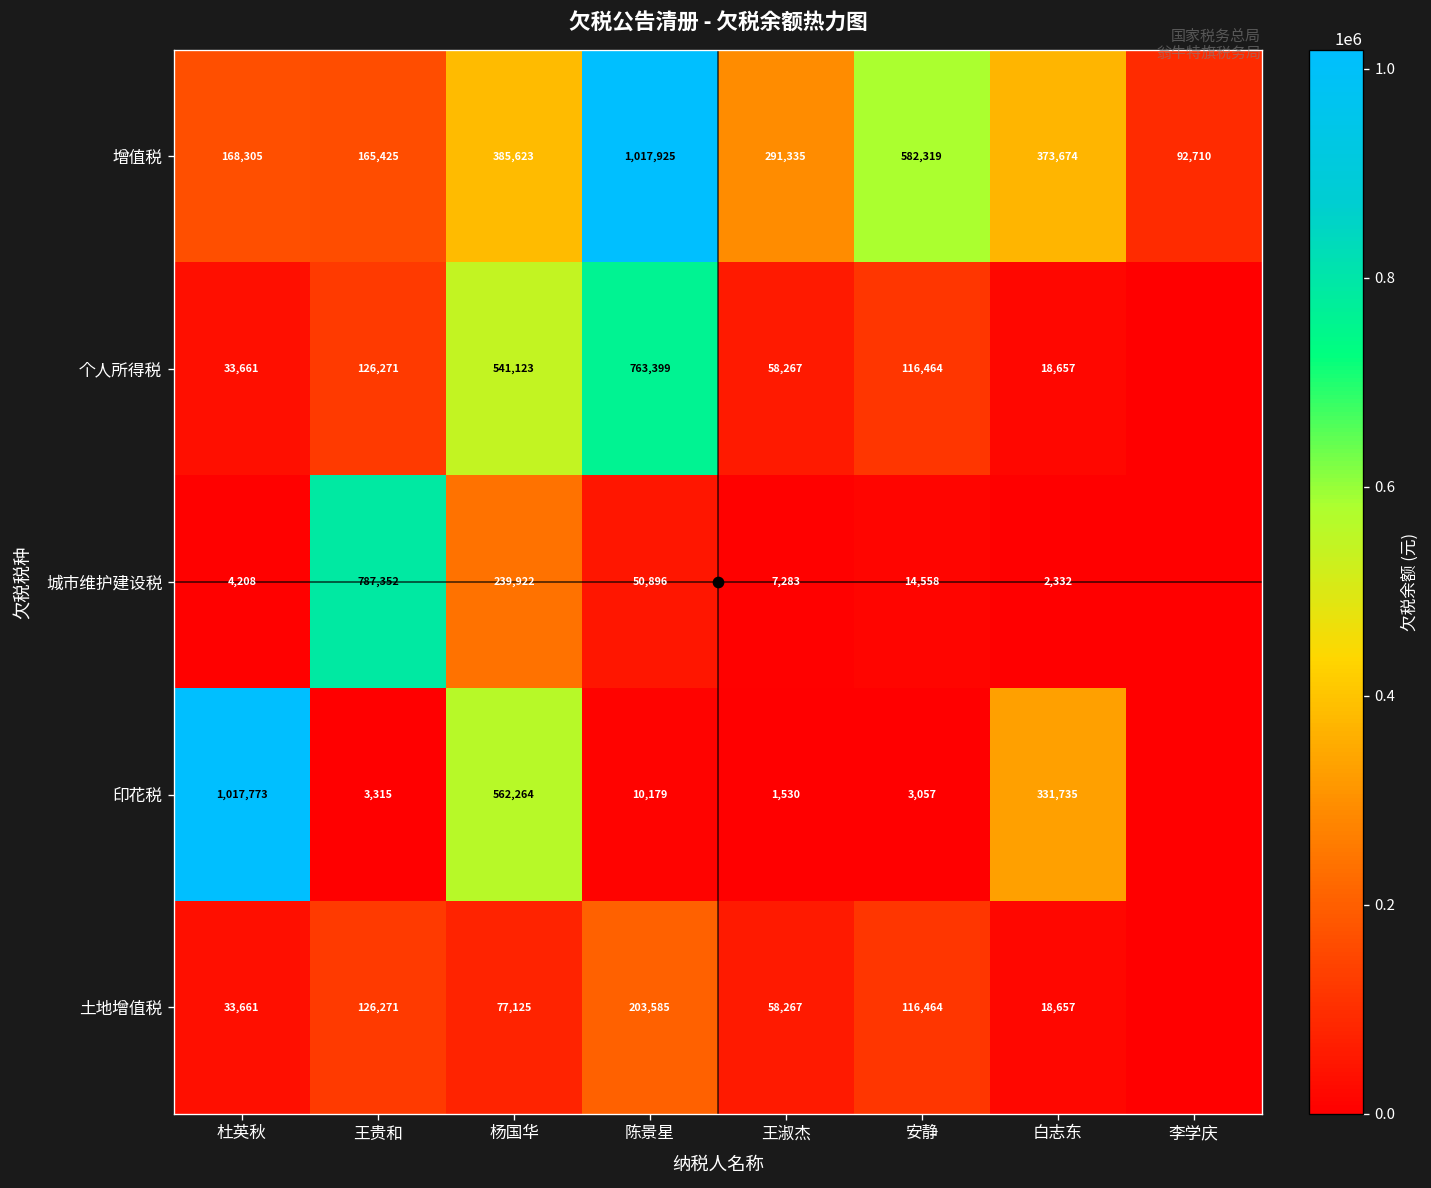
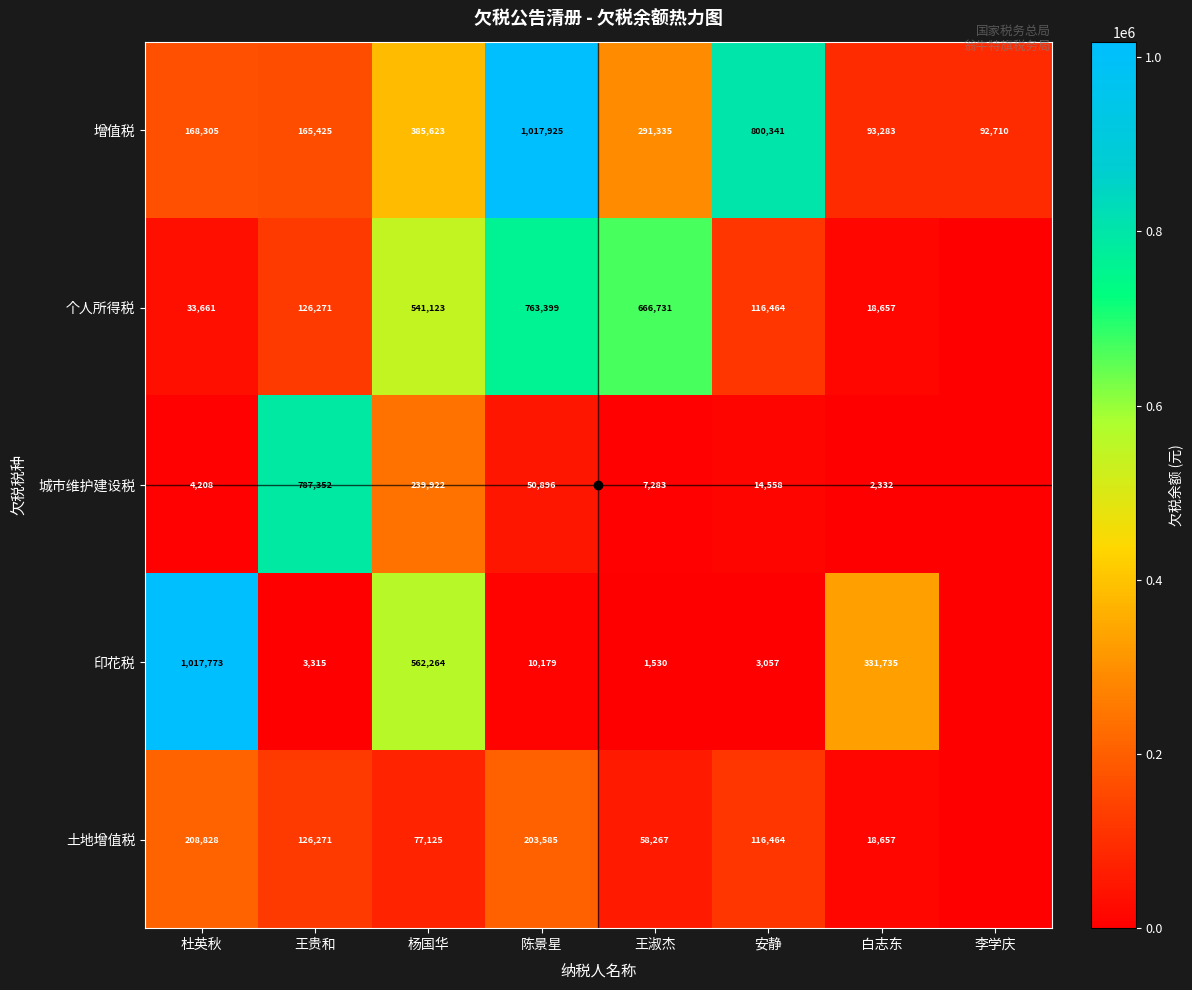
  {
    "增值税": {
      "杜英秋": "168,305",
      "王贵和": "165,425",
      "杨国华": "385,623",
      "陈景星": "1,017,925",
      "王淑杰": "291,335",
-     "安静": "582,319",
-     "白志东": "373,674",
+     "安静": "800,341",
+     "白志东": "93,283",
      "李学庆": "92,710"
    },
    "个人所得税": {
      "杜英秋": "33,661",
      "王贵和": "126,271",
      "杨国华": "541,123",
      "陈景星": "763,399",
-     "王淑杰": "58,267",
+     "王淑杰": "666,731",
      "安静": "116,464",
      "白志东": "18,657"
    },
    "城市维护建设税": {
      "杜英秋": "4,208",
      "王贵和": "787,352",
      "杨国华": "239,922",
      "陈景星": "50,896",
      "王淑杰": "7,283",
      "安静": "14,558",
      "白志东": "2,332"
    },
    "印花税": {
      "杜英秋": "1,017,773",
      "王贵和": "3,315",
      "杨国华": "562,264",
      "陈景星": "10,179",
      "王淑杰": "1,530",
      "安静": "3,057",
      "白志东": "331,735"
    },
    "土地增值税": {
-     "杜英秋": "33,661",
+     "杜英秋": "208,828",
      "王贵和": "126,271",
      "杨国华": "77,125",
      "陈景星": "203,585",
      "王淑杰": "58,267",
      "安静": "116,464",
      "白志东": "18,657"
    }
  }
